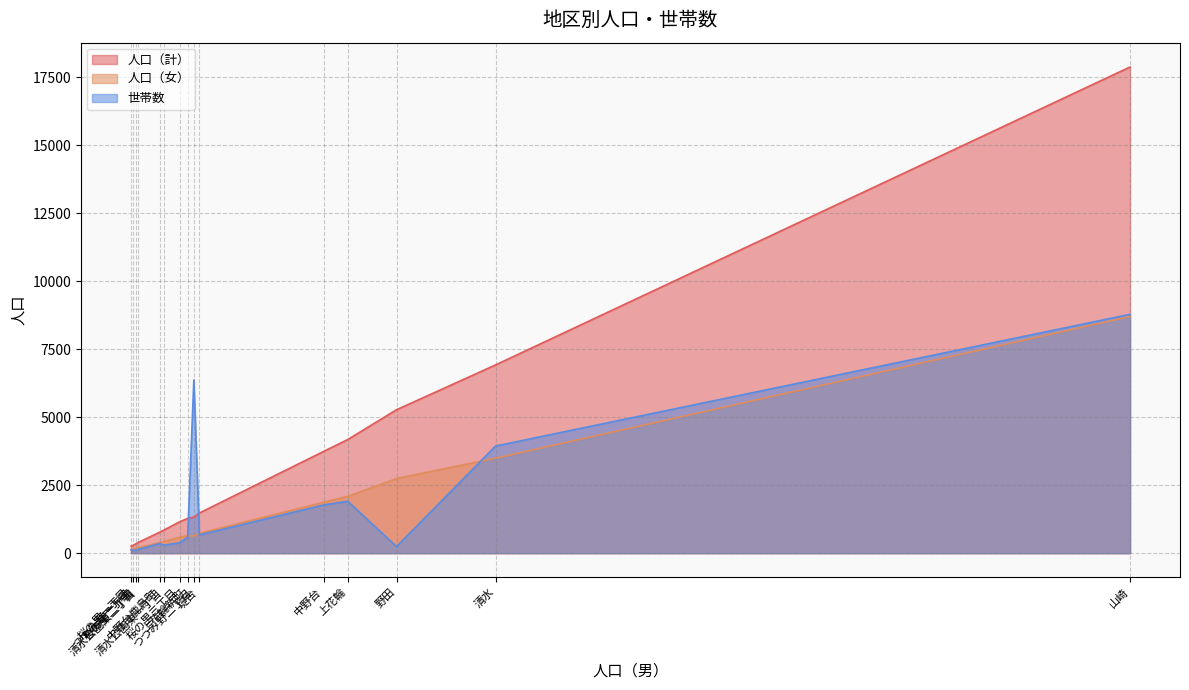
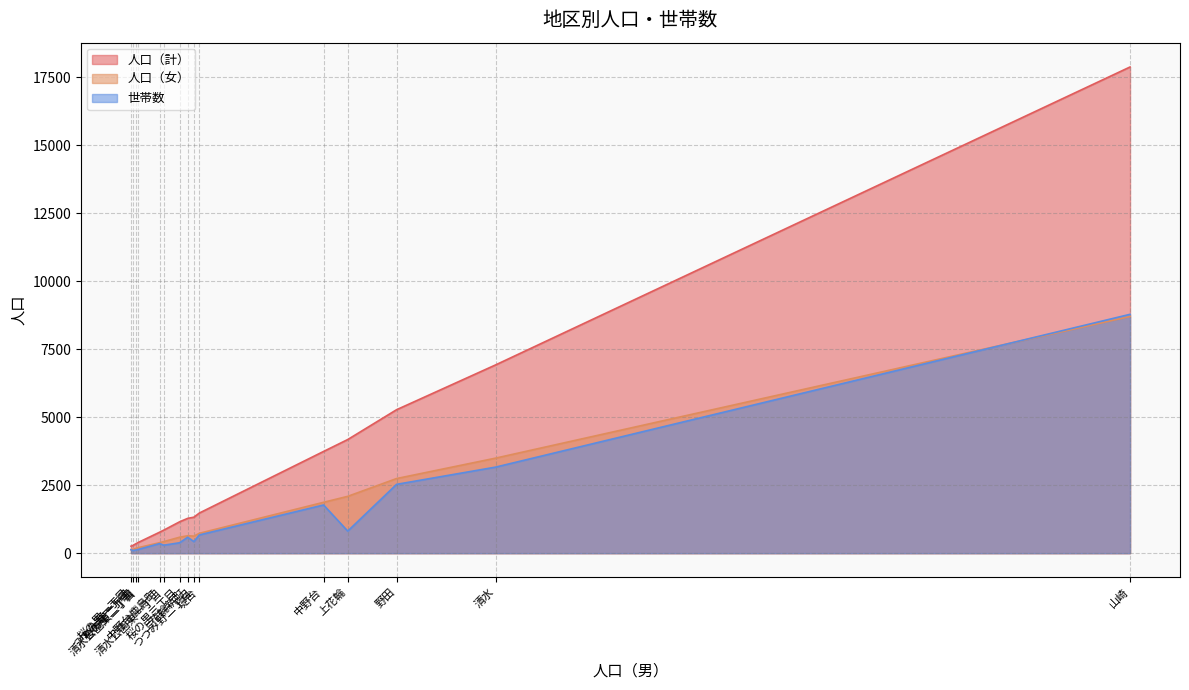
  {
    "世帯数": {
      "清水公園東一丁目": 300,
      "桜の里三丁目": 400,
-     "つつみ野二丁目": 6400,
+     "つつみ野二丁目": 400,
      "中野台": 1800,
-     "上花輪": 1900,
-     "野田": 200,
-     "清水": 3900
+     "上花輪": 800,
+     "野田": 2500,
+     "清水": 3200
    }
  }
